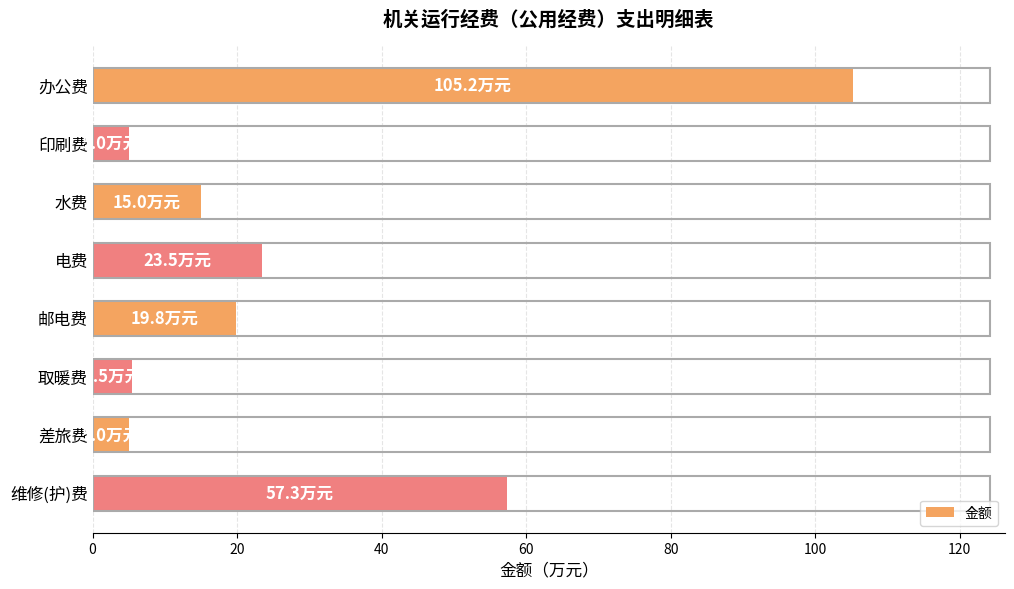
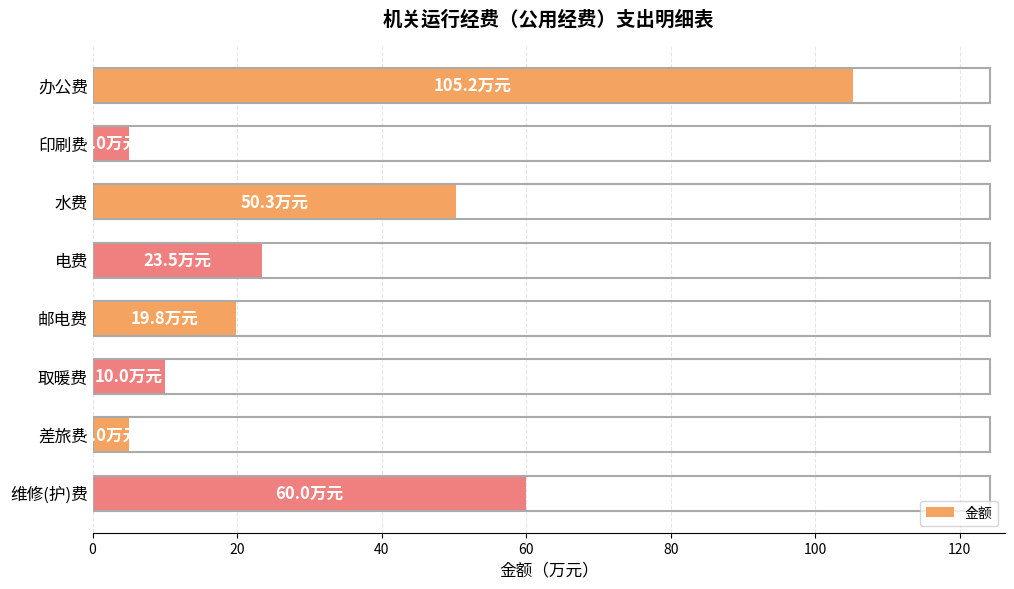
  {
    "办公费": 105.2,
    "印刷费": 5.0,
-   "水费": 15.0,
+   "水费": 50.3,
    "电费": 23.5,
    "邮电费": 19.8,
-   "取暖费": 5.5,
+   "取暖费": 10.0,
    "差旅费": 5.0,
-   "维修(护)费": 57.3
+   "维修(护)费": 60.0
  }
